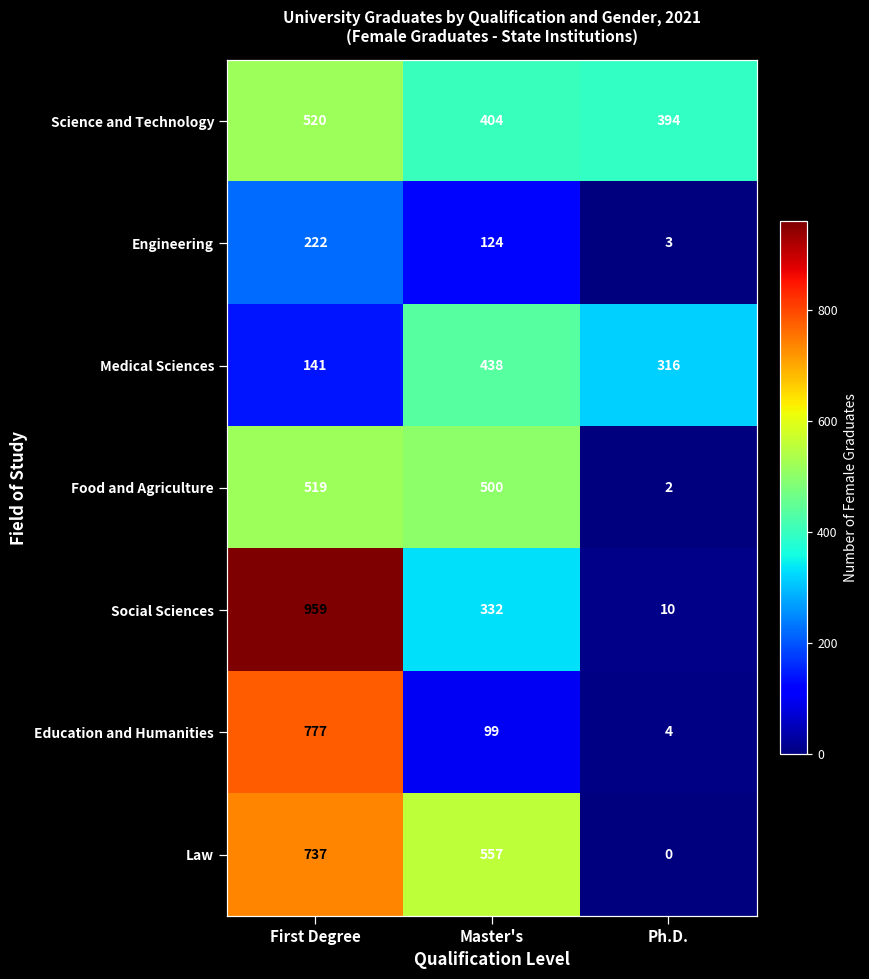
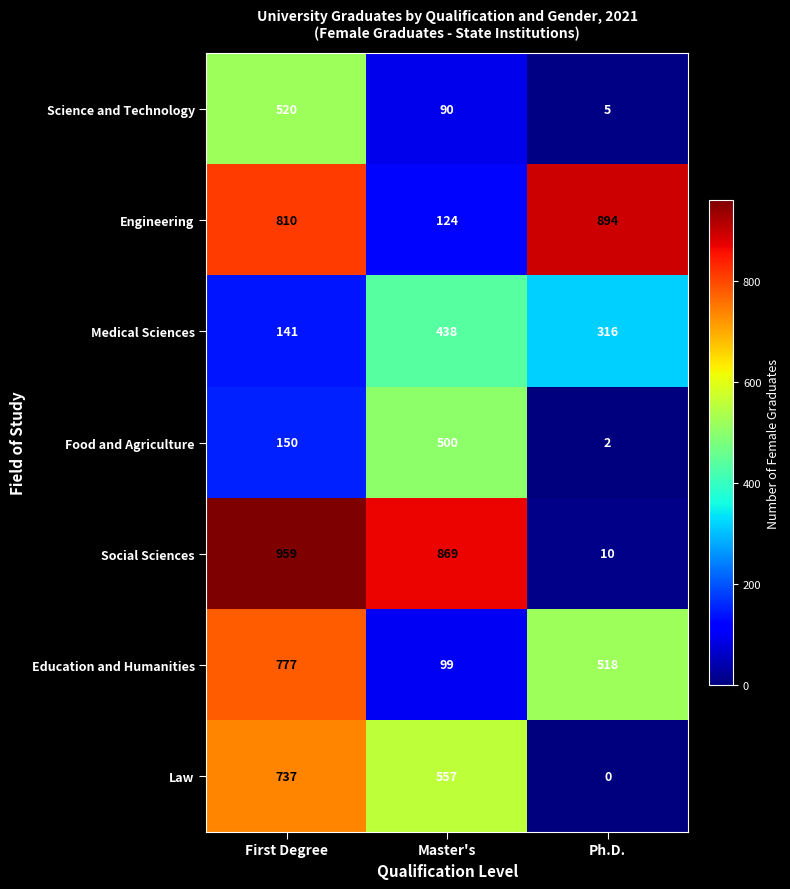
  {
    "Science and Technology": {
      "First Degree": 520,
-     "Master's": 404,
-     "Ph.D.": 394
+     "Master's": 90,
+     "Ph.D.": 5
    },
    "Engineering": {
-     "First Degree": 222,
+     "First Degree": 810,
      "Master's": 124,
-     "Ph.D.": 3
+     "Ph.D.": 894
    },
    "Medical Sciences": {
      "First Degree": 141,
      "Master's": 438,
      "Ph.D.": 316
    },
    "Food and Agriculture": {
-     "First Degree": 519,
+     "First Degree": 150,
      "Master's": 500,
      "Ph.D.": 2
    },
    "Social Sciences": {
      "First Degree": 959,
-     "Master's": 332,
+     "Master's": 869,
      "Ph.D.": 10
    },
    "Education and Humanities": {
      "First Degree": 777,
      "Master's": 99,
-     "Ph.D.": 4
+     "Ph.D.": 518
    },
    "Law": {
      "First Degree": 737,
      "Master's": 557,
      "Ph.D.": 0
    }
  }
